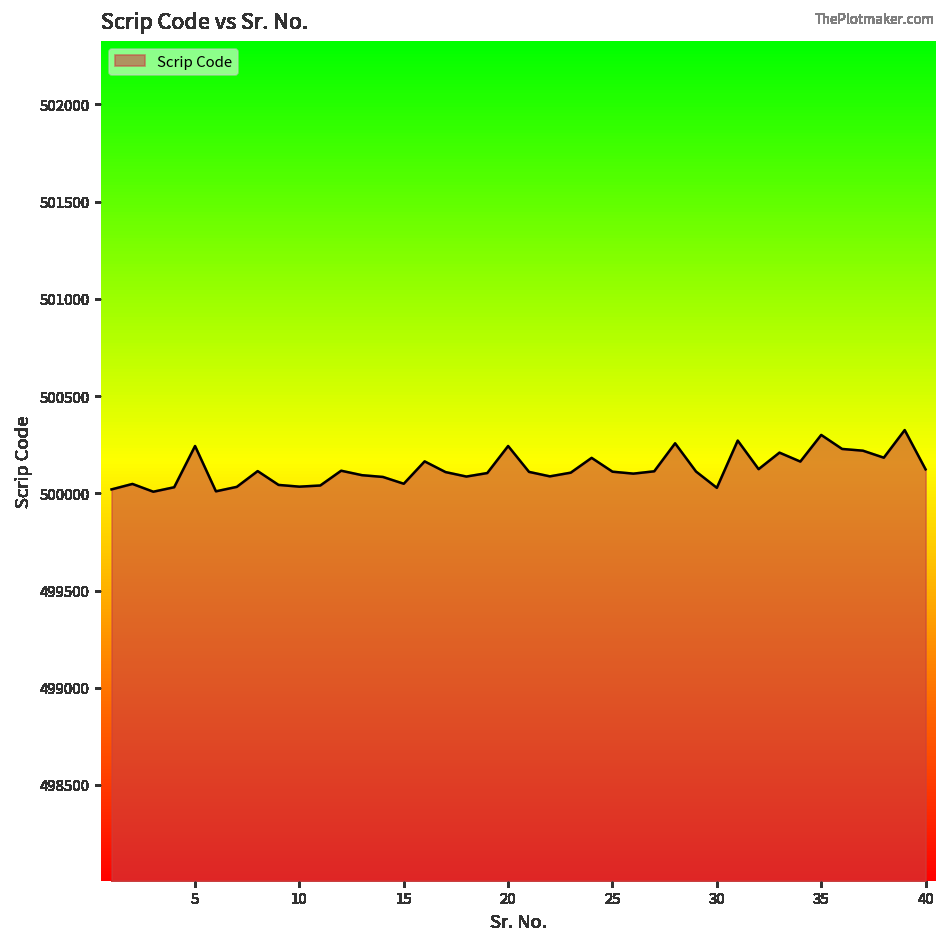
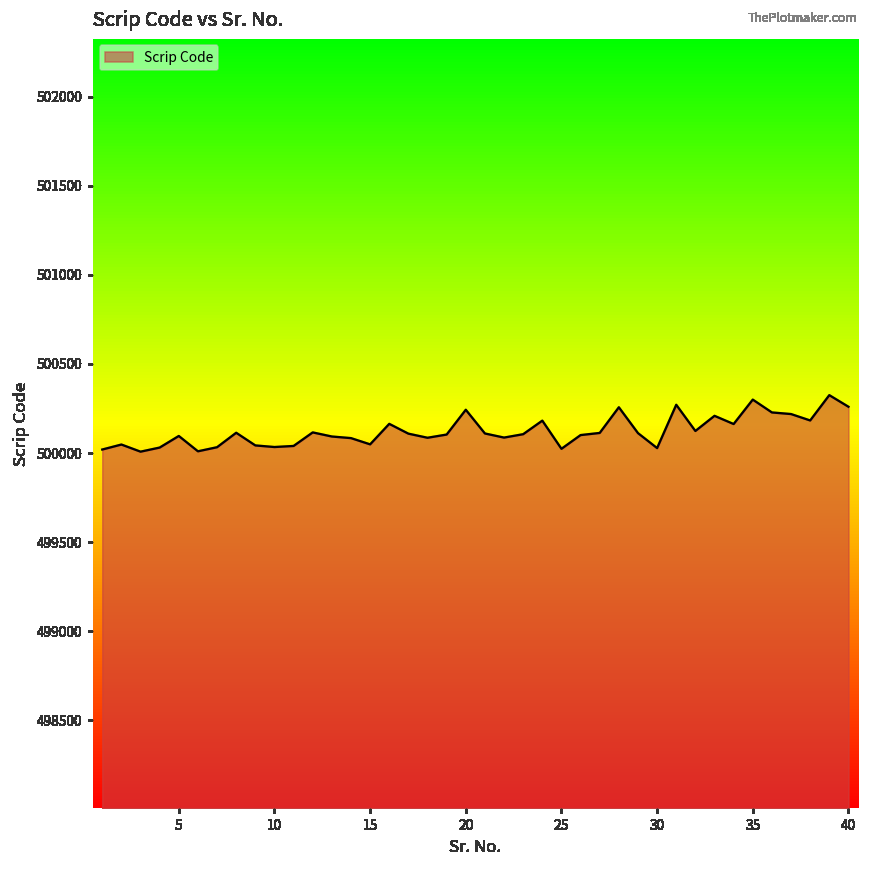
  {
-   "5": 500240,
+   "5": 500100,
    "10": 500030,
    "15": 500050,
    "20": 500240,
-   "25": 500110,
+   "25": 500020,
    "30": 500030,
    "35": 500300,
-   "40": 500120
+   "40": 500260
  }
